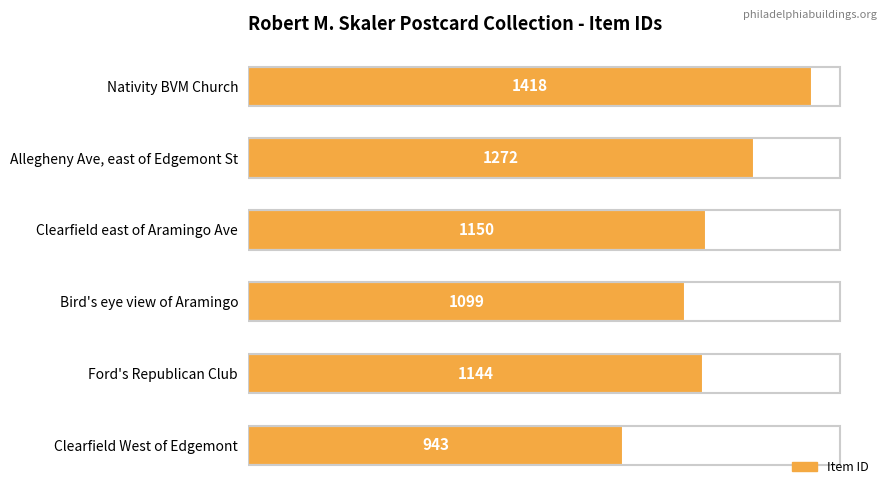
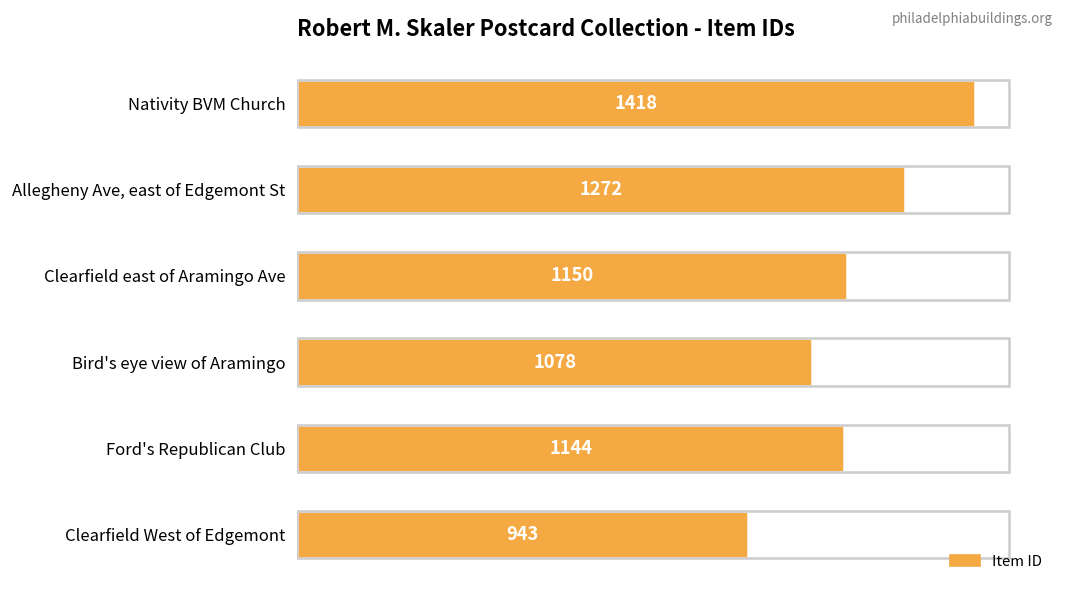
  {
    "Nativity BVM Church": 1418,
    "Allegheny Ave, east of Edgemont St": 1272,
    "Clearfield east of Aramingo Ave": 1150,
-   "Bird's eye view of Aramingo": 1099,
+   "Bird's eye view of Aramingo": 1078,
    "Ford's Republican Club": 1144,
    "Clearfield West of Edgemont": 943
  }
